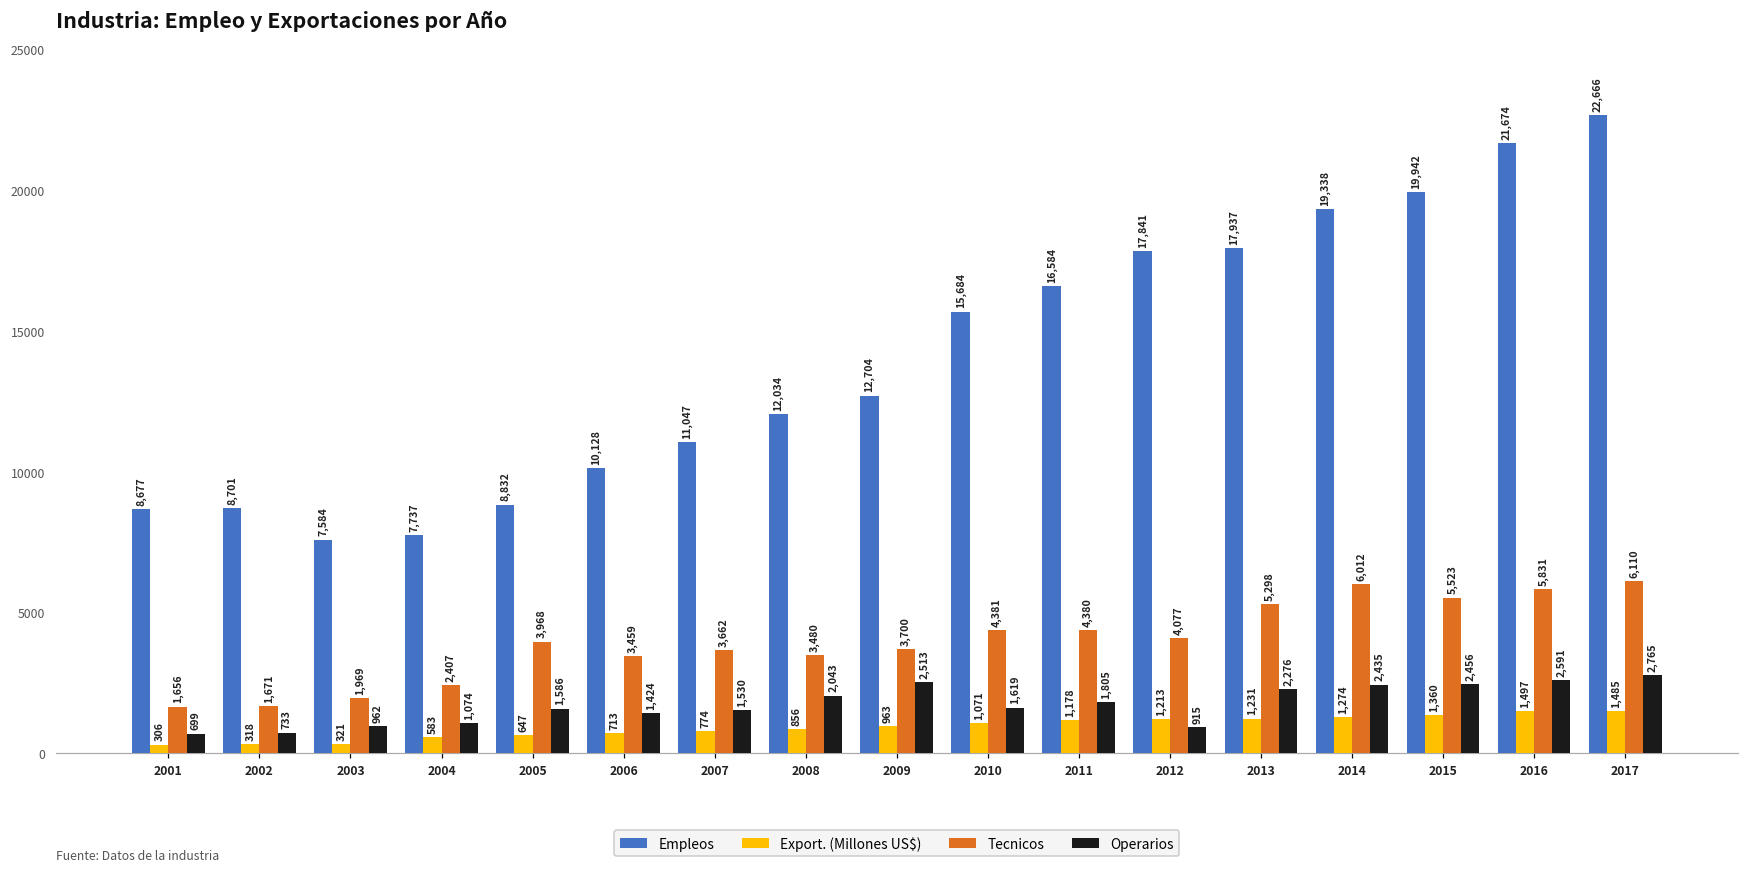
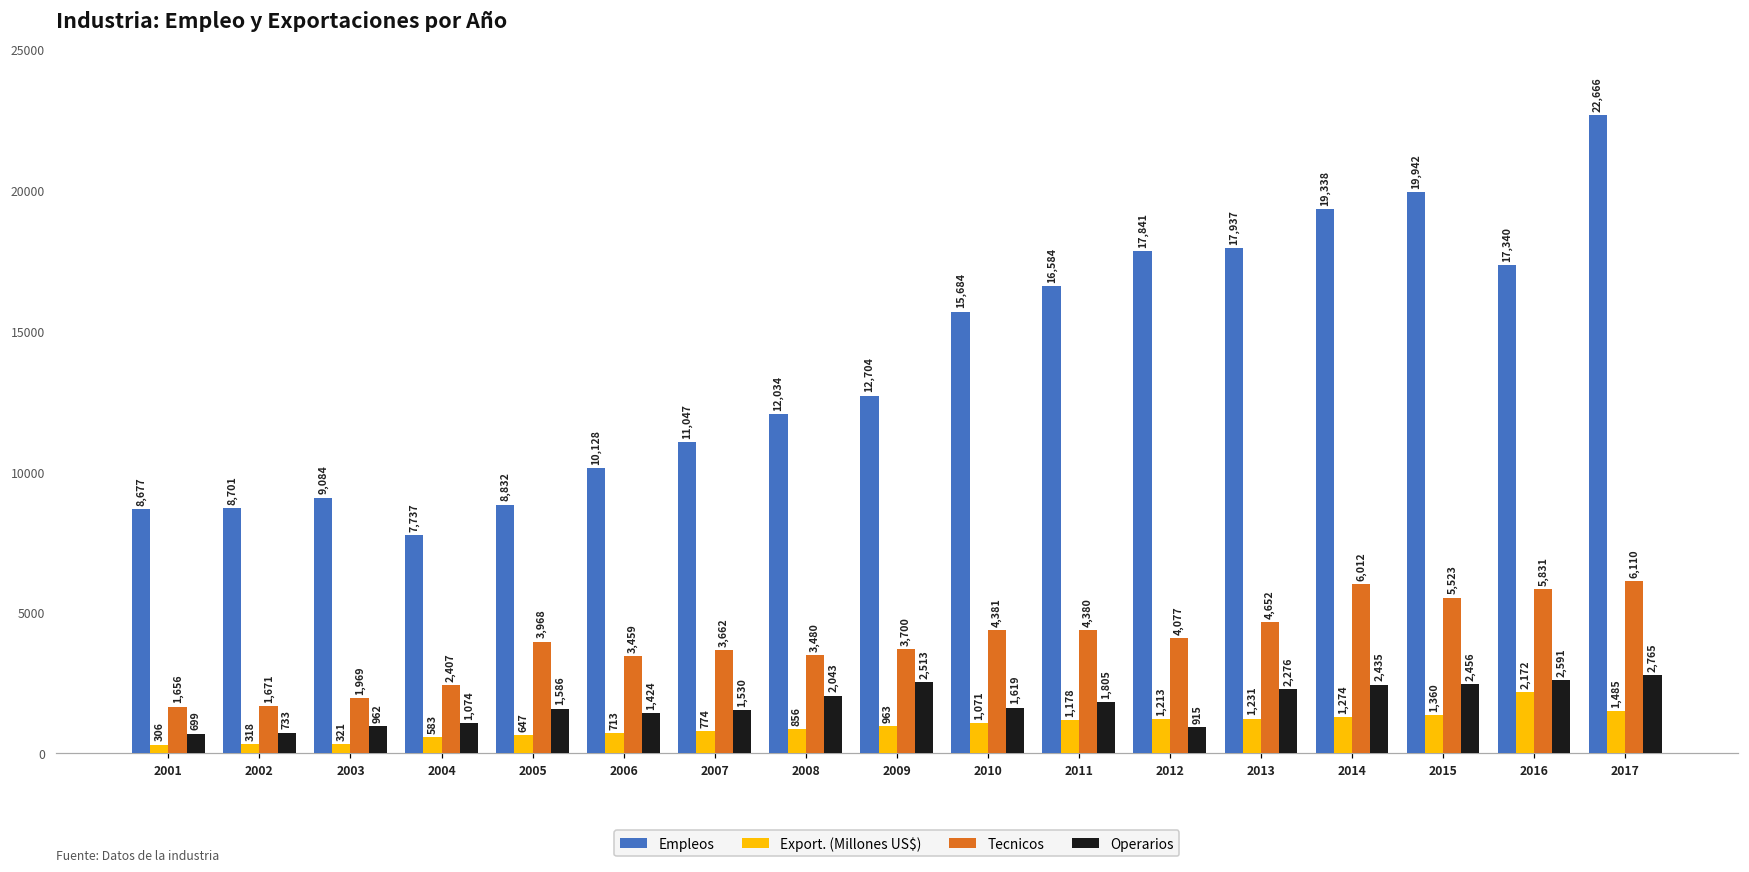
  {
    "Empleos": {
      "2001": "8,677",
      "2002": "8,701",
-     "2003": "7,584",
+     "2003": "9,084",
      "2004": "7,737",
      "2005": "8,832",
      "2006": "10,128",
      "2007": "11,047",
      "2008": "12,034",
      "2009": "12,704",
      "2010": "15,684",
      "2011": "16,584",
      "2012": "17,841",
      "2013": "17,937",
      "2014": "19,338",
      "2015": "19,942",
-     "2016": "21,674",
+     "2016": "17,340",
      "2017": "22,666"
    },
    "Export. (Millones US$)": {
      "2001": "306",
      "2002": "318",
      "2003": "321",
      "2004": "583",
      "2005": "647",
      "2006": "713",
      "2007": "774",
      "2008": "856",
      "2009": "963",
      "2010": "1,071",
      "2011": "1,178",
      "2012": "1,213",
      "2013": "1,231",
      "2014": "1,274",
      "2015": "1,360",
-     "2016": "1,497",
+     "2016": "2,172",
      "2017": "1,485"
    },
    "Tecnicos": {
      "2001": "1,656",
      "2002": "1,671",
      "2003": "1,969",
      "2004": "2,407",
      "2005": "3,968",
      "2006": "3,459",
      "2007": "3,662",
      "2008": "3,480",
      "2009": "3,700",
      "2010": "4,381",
      "2011": "4,380",
      "2012": "4,077",
-     "2013": "5,298",
+     "2013": "4,652",
      "2014": "6,012",
      "2015": "5,523",
      "2016": "5,831",
      "2017": "6,110"
    },
    "Operarios": {
      "2001": "699",
      "2002": "733",
      "2003": "962",
      "2004": "1,074",
      "2005": "1,586",
      "2006": "1,424",
      "2007": "1,530",
      "2008": "2,043",
      "2009": "2,513",
      "2010": "1,619",
      "2011": "1,805",
      "2012": "915",
      "2013": "2,276",
      "2014": "2,435",
      "2015": "2,456",
      "2016": "2,591",
      "2017": "2,765"
    }
  }
